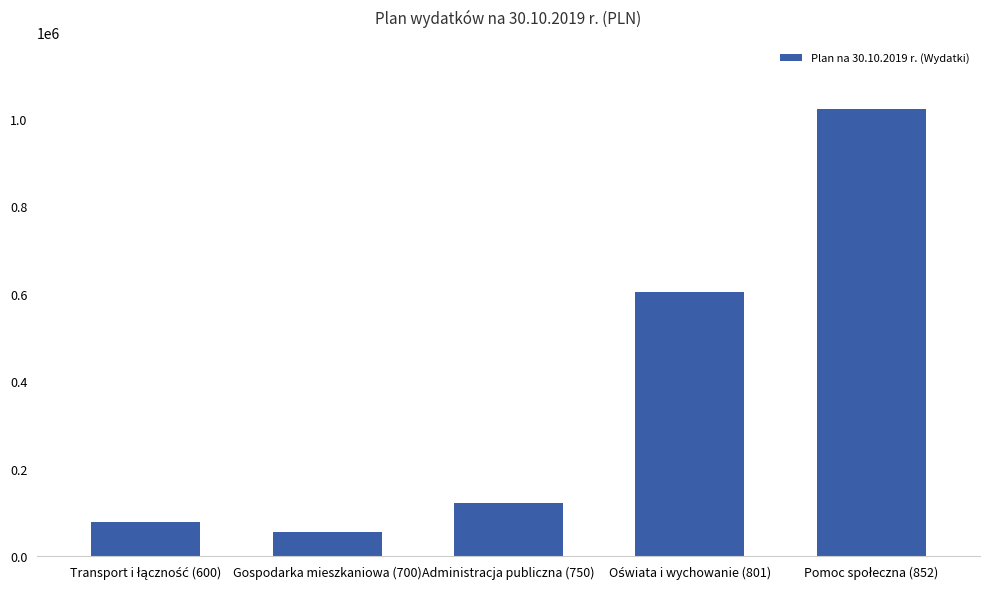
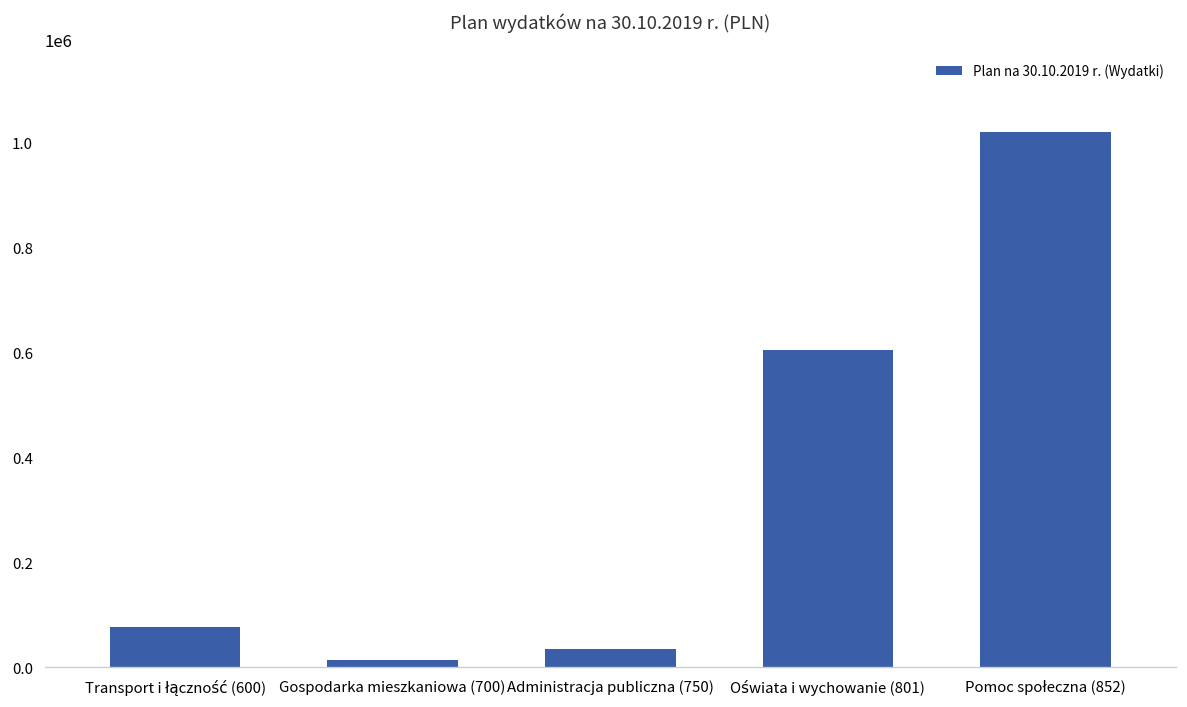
  {
    "Transport i łączność (600)": 80000,
-   "Gospodarka mieszkaniowa (700)": 50000,
-   "Administracja publiczna (750)": 120000,
+   "Gospodarka mieszkaniowa (700)": 10000,
+   "Administracja publiczna (750)": 40000,
    "Oświata i wychowanie (801)": 600000,
    "Pomoc społeczna (852)": 1020000
  }
